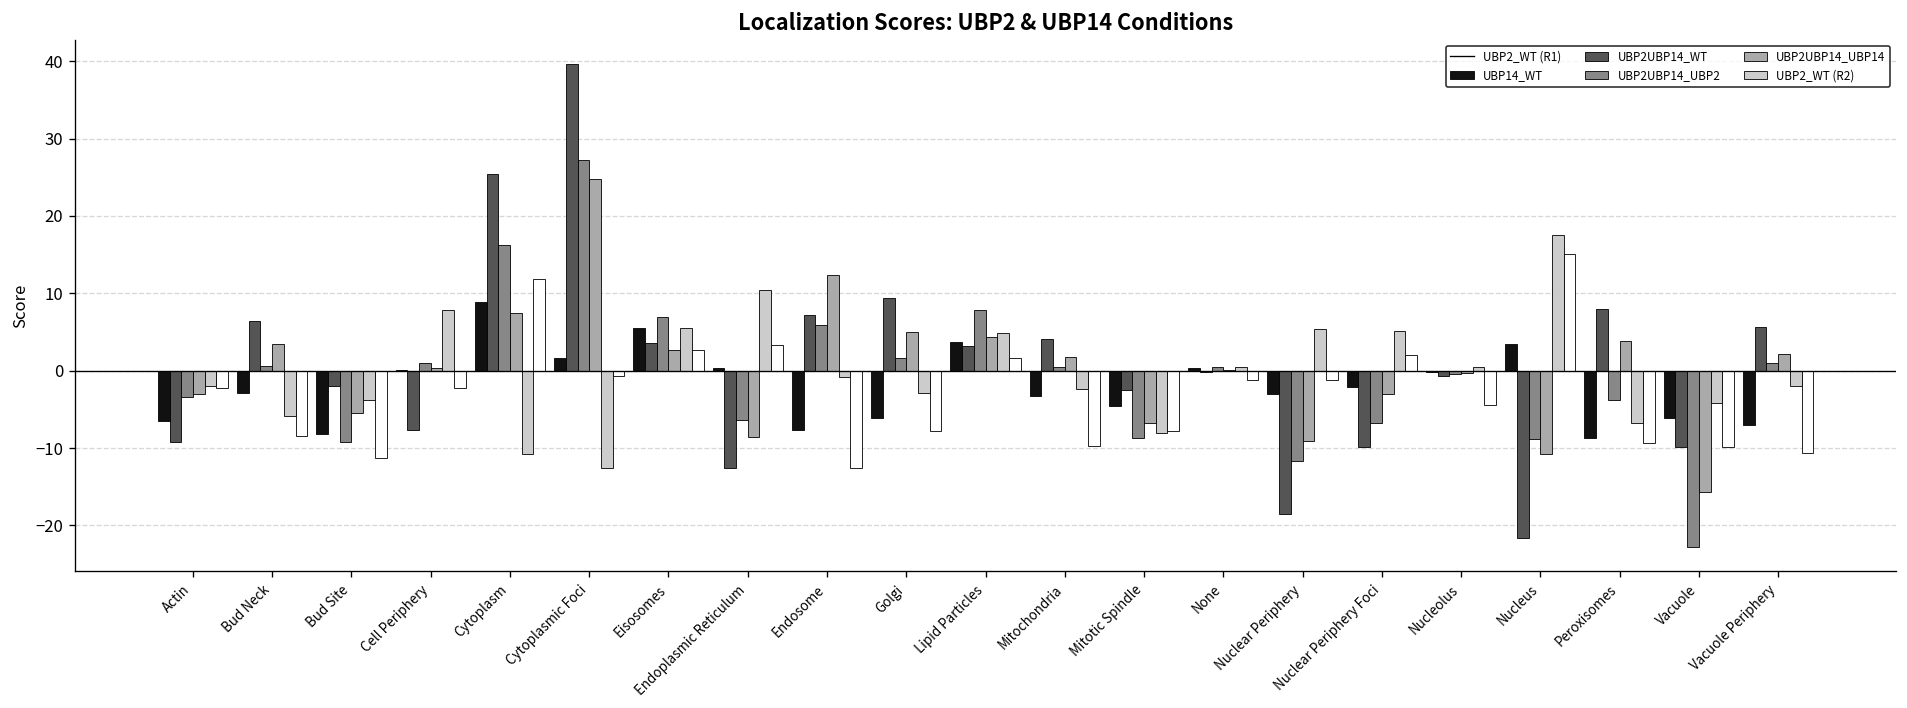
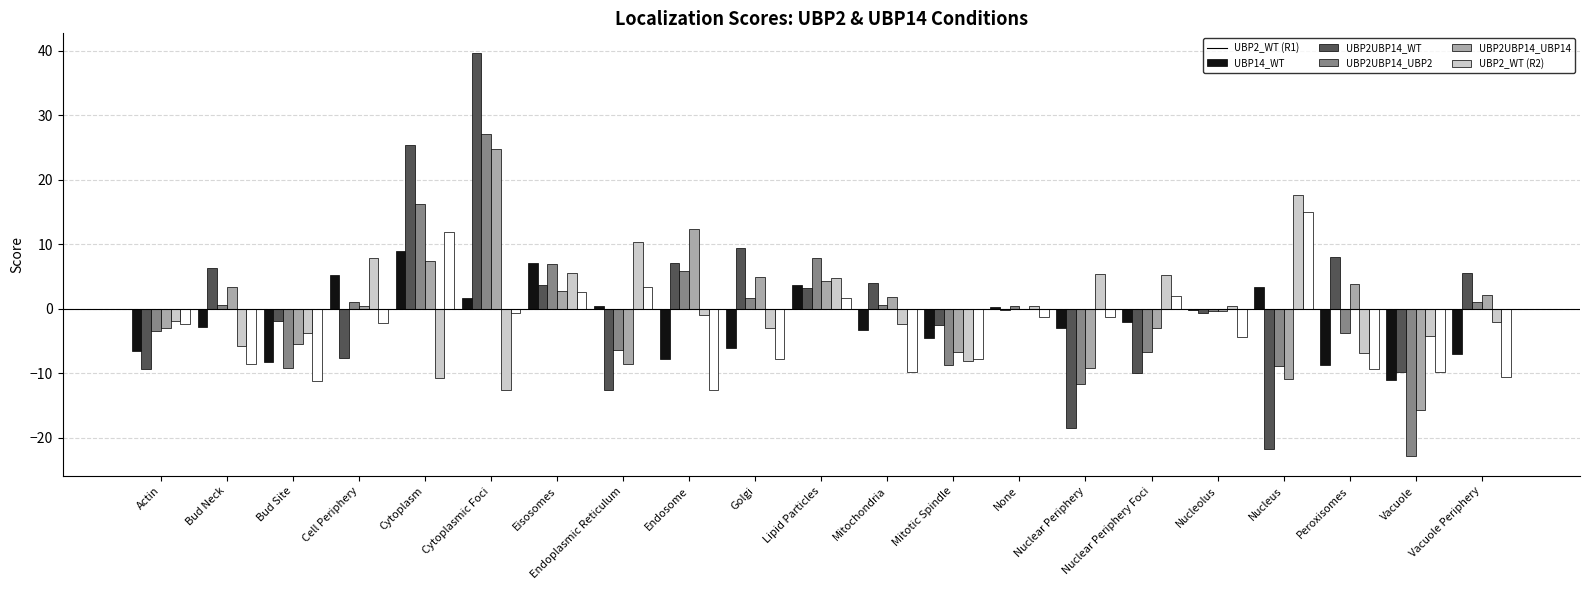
  {
    "UBP2_WT (R1)": {
      "Actin": -7,
      "Bud Neck": -3,
      "Bud Site": -8,
-     "Cell Periphery": 0,
+     "Cell Periphery": 5,
      "Cytoplasm": 9,
      "Cytoplasmic Foci": 2,
-     "Eisosomes": 5,
+     "Eisosomes": 7,
      "Endosome": -8,
      "Golgi": -6,
      "Lipid Particles": 4,
      "Mitochondria": -3,
      "Mitotic Spindle": -5,
      "Nuclear Periphery": -3,
      "Nuclear Periphery Foci": -2,
      "Nucleus": 3,
      "Peroxisomes": -9,
-     "Vacuole": -6,
+     "Vacuole": -11,
      "Vacuole Periphery": -7
    }
  }
